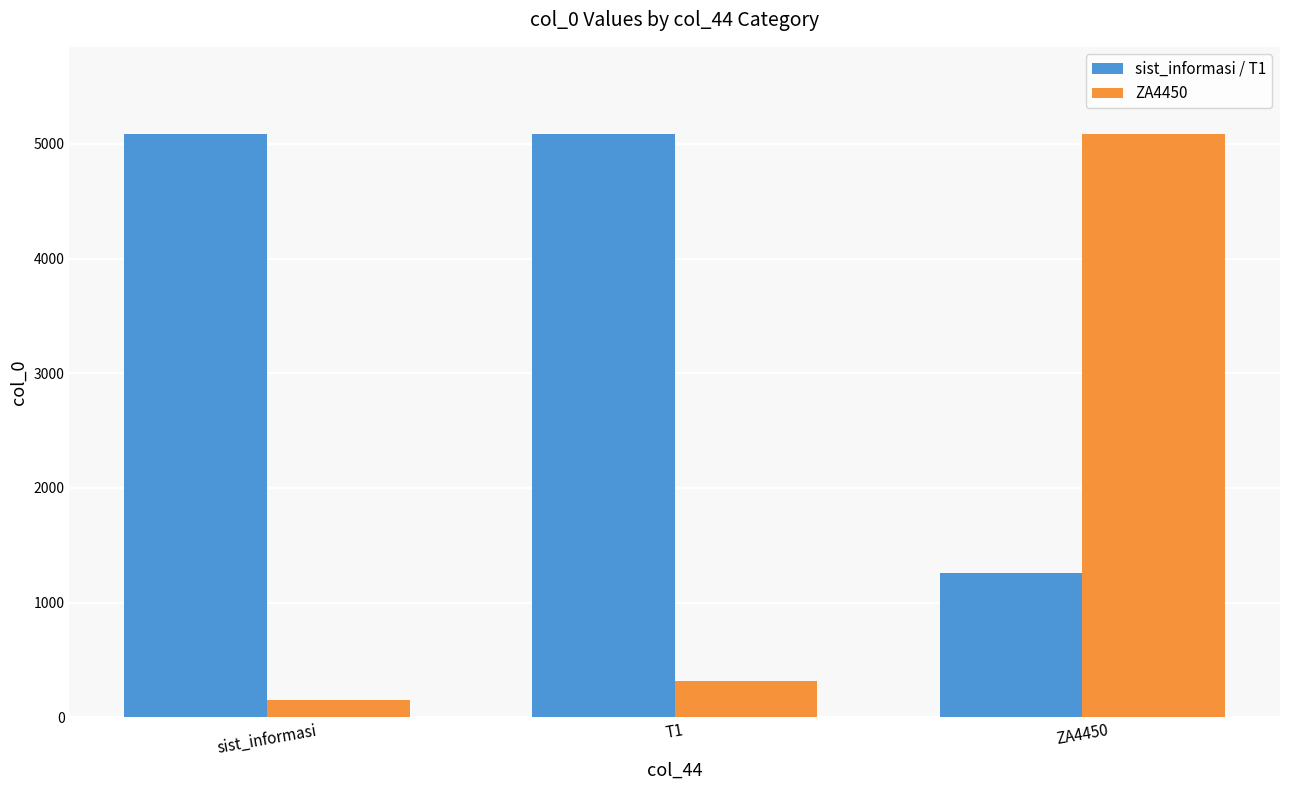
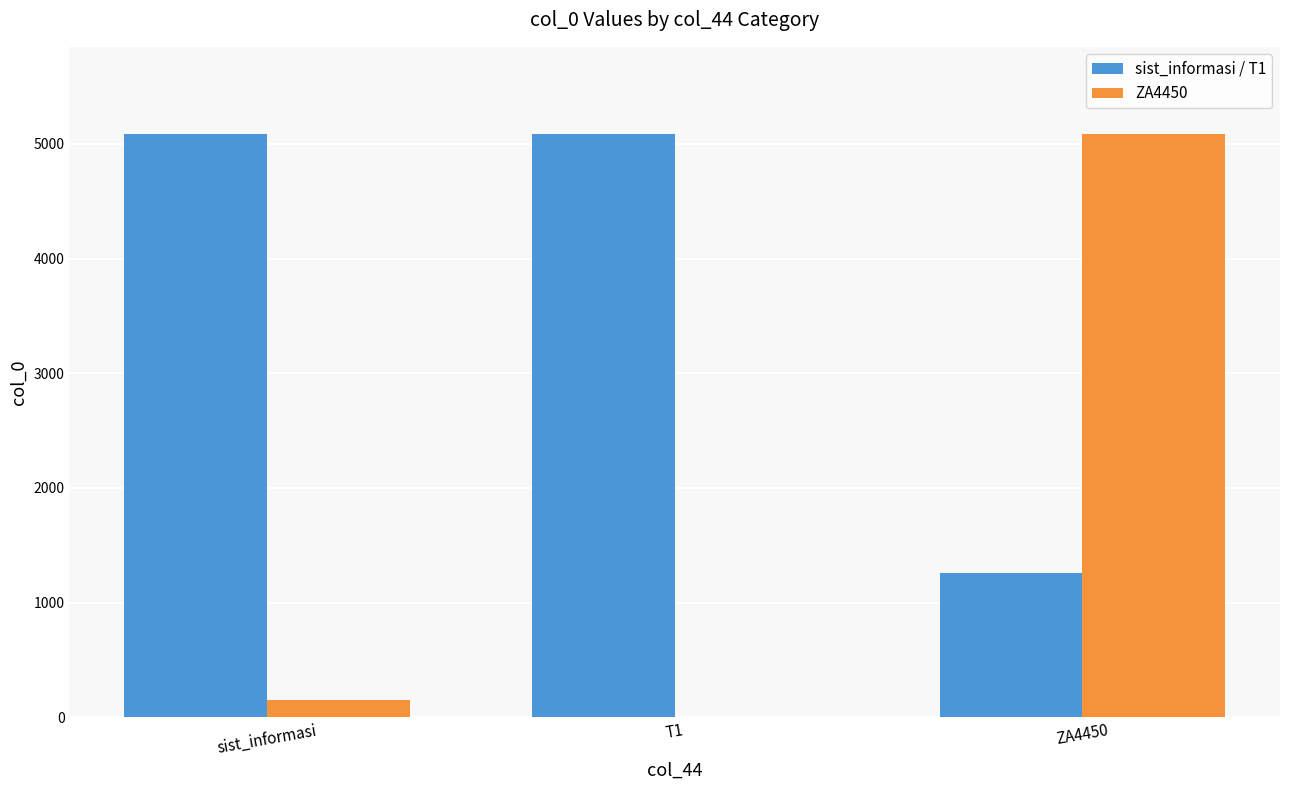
  {
    "sist_informasi / T1": {
      "sist_informasi": 5080,
      "T1": 5080,
      "ZA4450": 1260
    },
    "ZA4450": {
      "sist_informasi": 150,
-     "T1": 320,
+     "T1": 0,
      "ZA4450": 5080
    }
  }
